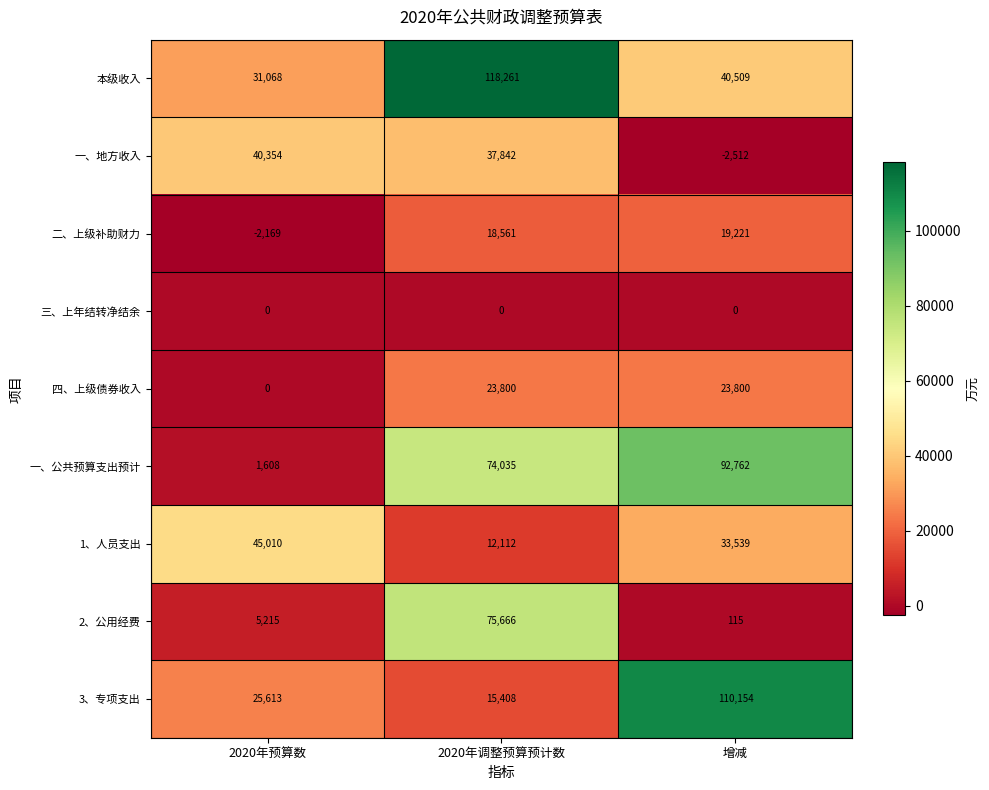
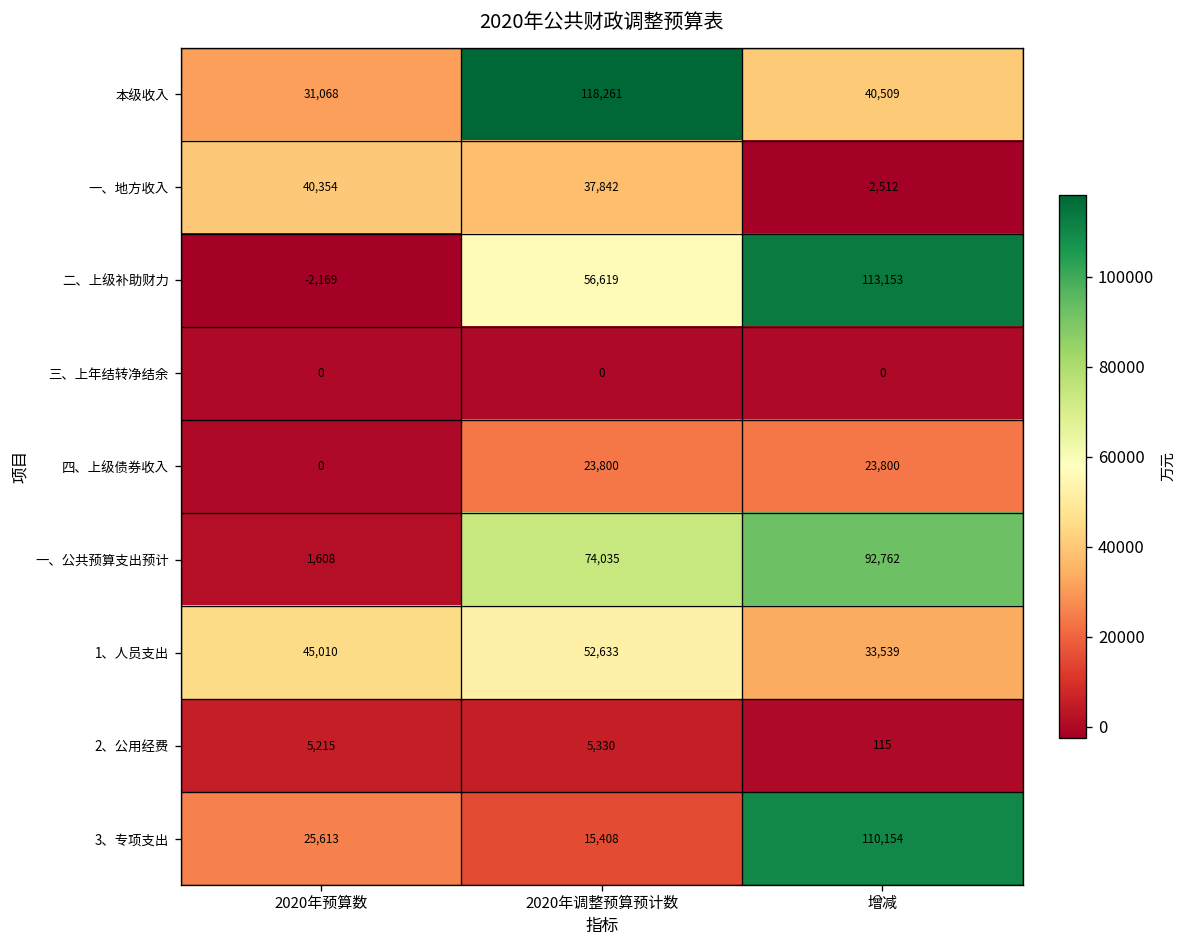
  {
    "本级收入": {
      "2020年预算数": "31,068",
      "2020年调整预算预计数": "118,261",
      "增减": "40,509"
    },
    "一、地方收入": {
      "2020年预算数": "40,354",
      "2020年调整预算预计数": "37,842",
      "增减": "-2,512"
    },
    "二、上级补助财力": {
      "2020年预算数": "-2,169",
-     "2020年调整预算预计数": "18,561",
-     "增减": "19,221"
+     "2020年调整预算预计数": "56,619",
+     "增减": "113,153"
    },
    "三、上年结转净结余": {
      "2020年预算数": "0",
      "2020年调整预算预计数": "0",
      "增减": "0"
    },
    "四、上级债券收入": {
      "2020年预算数": "0",
      "2020年调整预算预计数": "23,800",
      "增减": "23,800"
    },
    "一、公共预算支出预计": {
      "2020年预算数": "1,608",
      "2020年调整预算预计数": "74,035",
      "增减": "92,762"
    },
    "1、人员支出": {
      "2020年预算数": "45,010",
-     "2020年调整预算预计数": "12,112",
+     "2020年调整预算预计数": "52,633",
      "增减": "33,539"
    },
    "2、公用经费": {
      "2020年预算数": "5,215",
-     "2020年调整预算预计数": "75,666",
+     "2020年调整预算预计数": "5,330",
      "增减": "115"
    },
    "3、专项支出": {
      "2020年预算数": "25,613",
      "2020年调整预算预计数": "15,408",
      "增减": "110,154"
    }
  }
